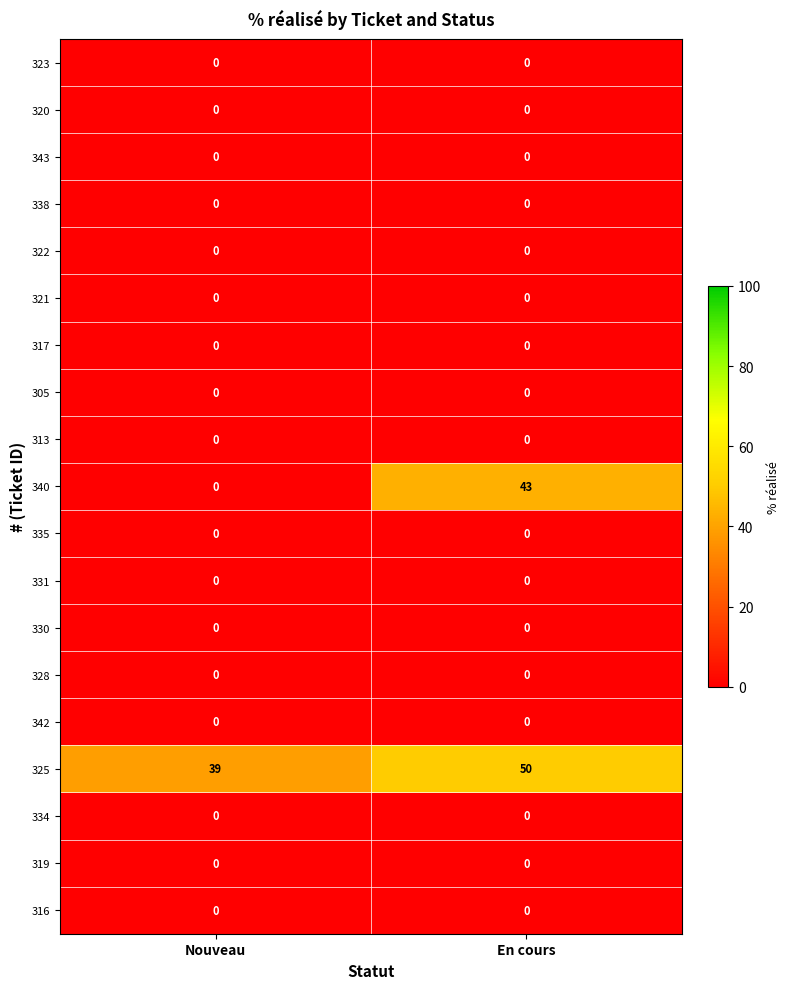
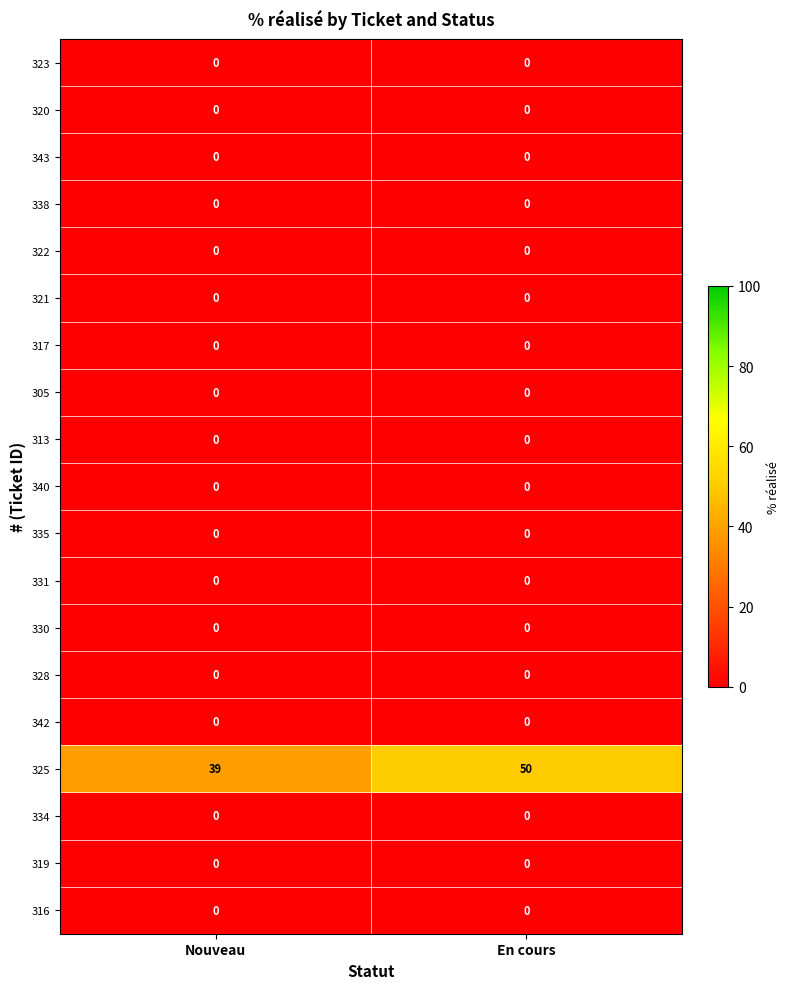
  {
    "323": {
      "Nouveau": 0,
      "En cours": 0
    },
    "320": {
      "Nouveau": 0,
      "En cours": 0
    },
    "343": {
      "Nouveau": 0,
      "En cours": 0
    },
    "338": {
      "Nouveau": 0,
      "En cours": 0
    },
    "322": {
      "Nouveau": 0,
      "En cours": 0
    },
    "321": {
      "Nouveau": 0,
      "En cours": 0
    },
    "317": {
      "Nouveau": 0,
      "En cours": 0
    },
    "305": {
      "Nouveau": 0,
      "En cours": 0
    },
    "313": {
      "Nouveau": 0,
      "En cours": 0
    },
    "340": {
      "Nouveau": 0,
-     "En cours": 43
+     "En cours": 0
    },
    "335": {
      "Nouveau": 0,
      "En cours": 0
    },
    "331": {
      "Nouveau": 0,
      "En cours": 0
    },
    "330": {
      "Nouveau": 0,
      "En cours": 0
    },
    "328": {
      "Nouveau": 0,
      "En cours": 0
    },
    "342": {
      "Nouveau": 0,
      "En cours": 0
    },
    "325": {
      "Nouveau": 39,
      "En cours": 50
    },
    "334": {
      "Nouveau": 0,
      "En cours": 0
    },
    "319": {
      "Nouveau": 0,
      "En cours": 0
    },
    "316": {
      "Nouveau": 0,
      "En cours": 0
    }
  }
